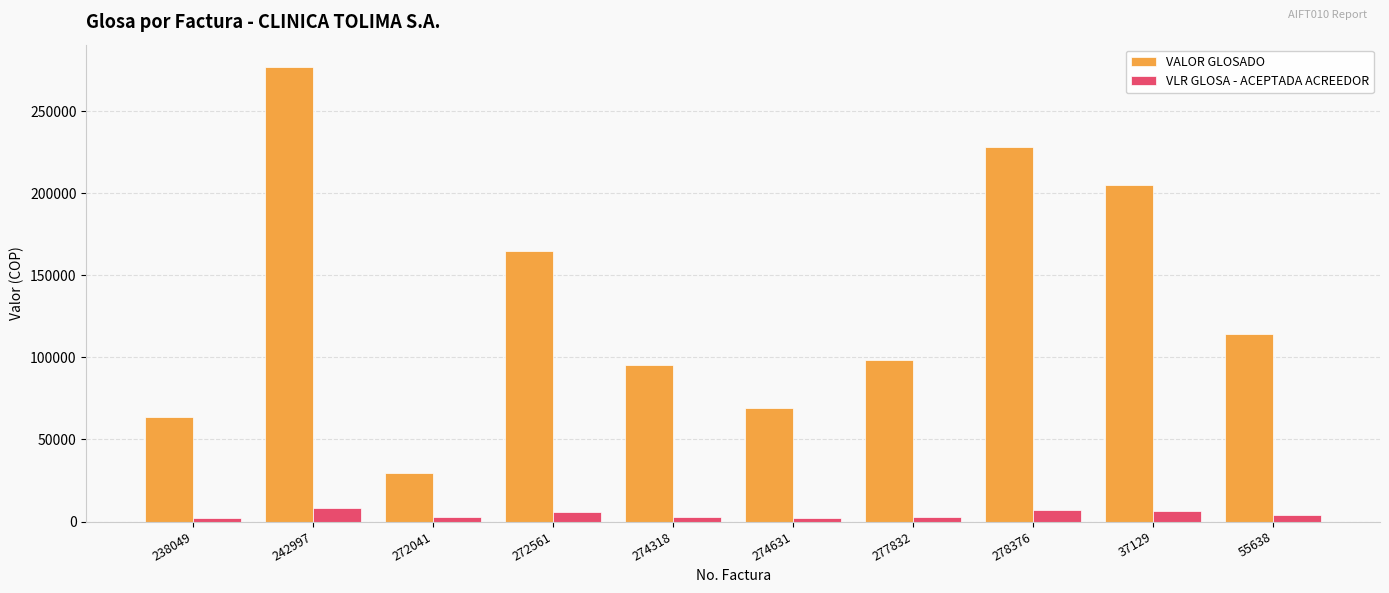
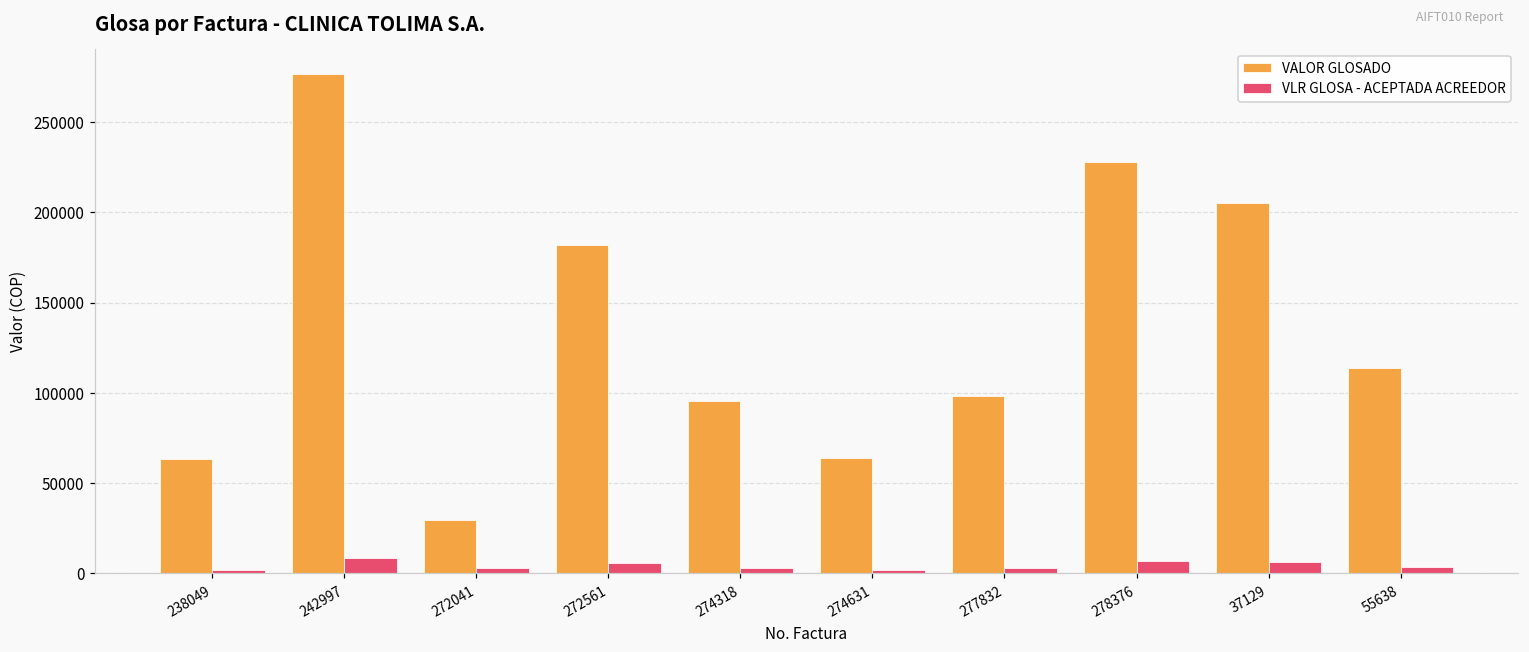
  {
    "VALOR GLOSADO": {
      "238049": 63000,
      "242997": 277000,
      "272041": 30000,
-     "272561": 165000,
+     "272561": 182000,
      "274318": 95000,
-     "274631": 69000,
+     "274631": 64000,
      "277832": 99000,
      "278376": 228000,
      "37129": 205000,
      "55638": 114000
    },
    "VLR GLOSA - ACEPTADA ACREEDOR": {
      "238049": 2000,
      "242997": 8000,
      "272041": 3000,
      "272561": 6000,
      "274318": 3000,
      "274631": 2000,
      "277832": 3000,
      "278376": 7000,
      "37129": 6000,
      "55638": 4000
    }
  }
